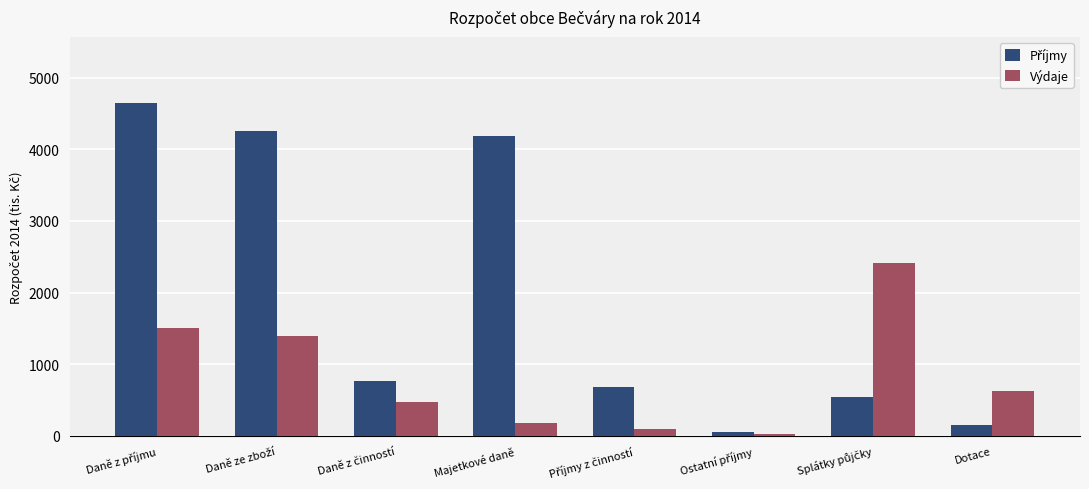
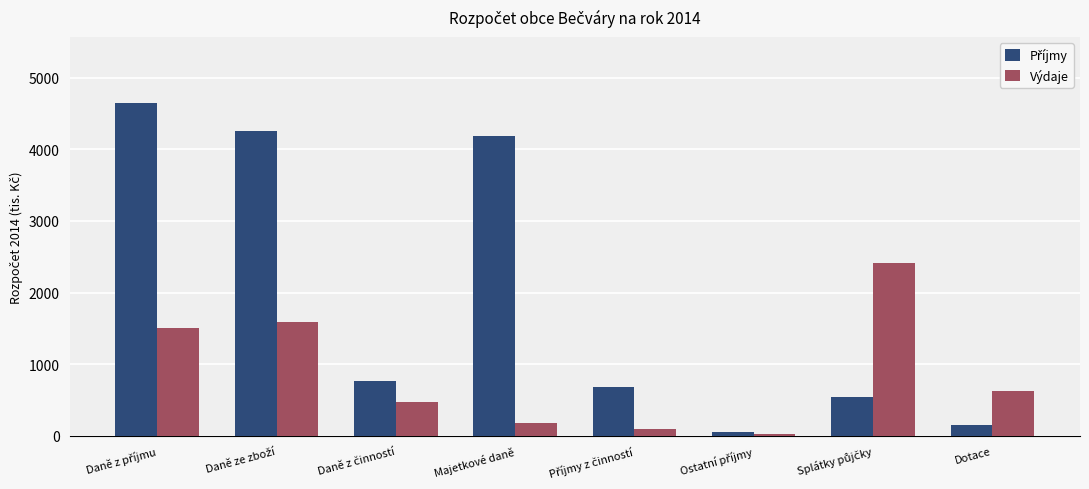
  {
    "Příjmy": {
      "Daně z příjmu": 4600,
      "Daně ze zboží": 4200,
      "Daně z činností": 800,
      "Majetkové daně": 4200,
      "Příjmy z činností": 700,
      "Ostatní příjmy": 100,
      "Splátky půjčky": 500,
      "Dotace": 100
    },
    "Výdaje": {
      "Daně z příjmu": 1500,
-     "Daně ze zboží": 1400,
+     "Daně ze zboží": 1600,
      "Daně z činností": 500,
      "Majetkové daně": 200,
      "Příjmy z činností": 100,
      "Splátky půjčky": 2400,
      "Dotace": 600
    }
  }
